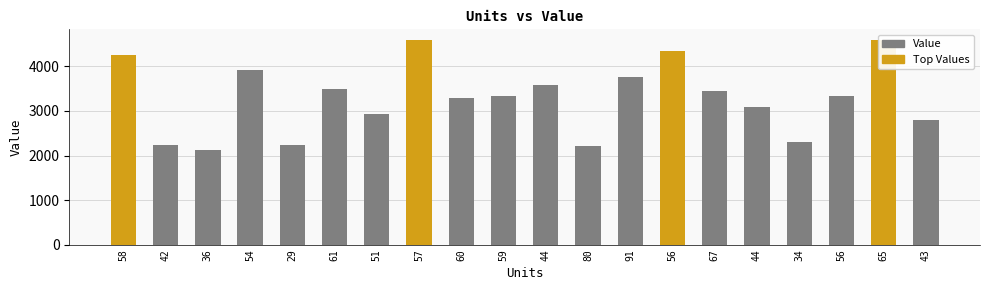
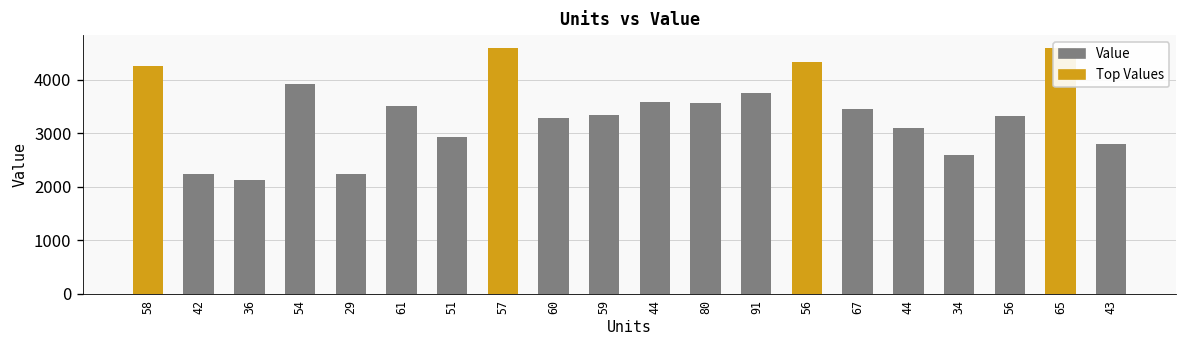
  {
    "58": 4200,
    "42": 2200,
    "36": 2100,
    "54": 3900,
    "29": 2200,
    "61": 3500,
    "51": 2900,
    "57": 4600,
    "60": 3300,
    "59": 3300,
-   "80": 2200,
+   "80": 3600,
    "91": 3800,
    "67": 3400,
-   "34": 2300,
+   "34": 2600,
    "43": 2800
  }
